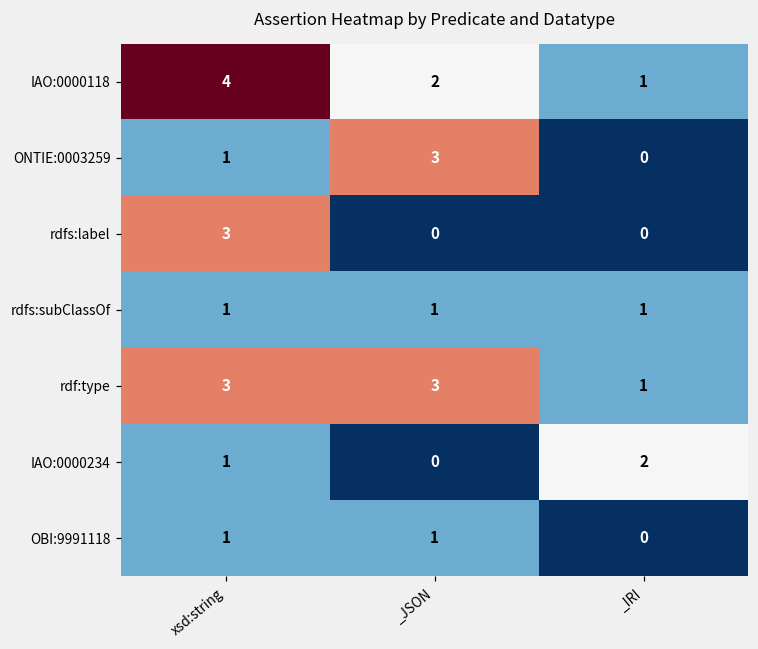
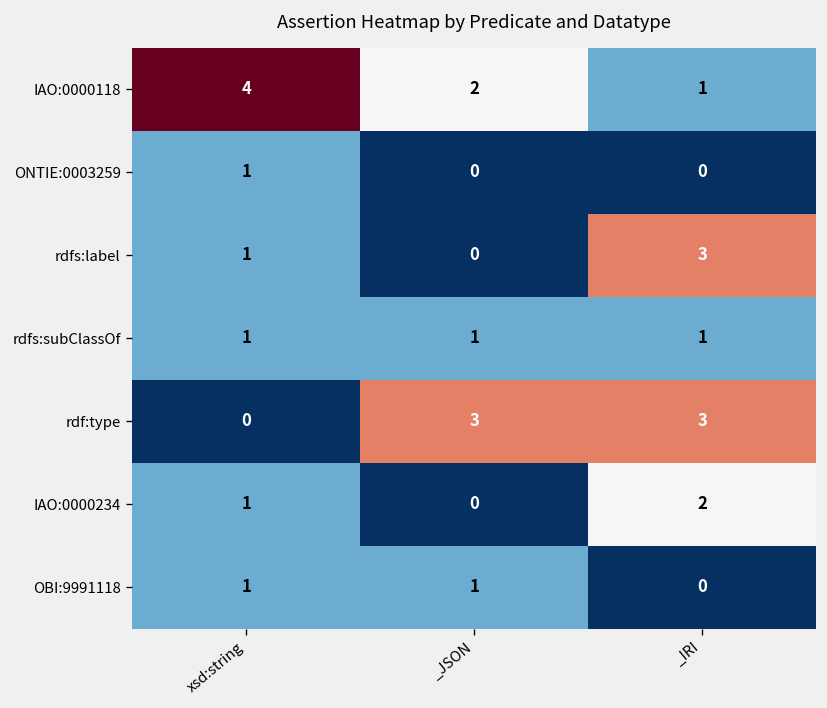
  {
    "IAO:0000118": {
      "xsd:string": 4,
      "_JSON": 2,
      "_IRI": 1
    },
    "ONTIE:0003259": {
      "xsd:string": 1,
-     "_JSON": 3,
+     "_JSON": 0,
      "_IRI": 0
    },
    "rdfs:label": {
-     "xsd:string": 3,
+     "xsd:string": 1,
      "_JSON": 0,
-     "_IRI": 0
+     "_IRI": 3
    },
    "rdfs:subClassOf": {
      "xsd:string": 1,
      "_JSON": 1,
      "_IRI": 1
    },
    "rdf:type": {
-     "xsd:string": 3,
+     "xsd:string": 0,
      "_JSON": 3,
-     "_IRI": 1
+     "_IRI": 3
    },
    "IAO:0000234": {
      "xsd:string": 1,
      "_JSON": 0,
      "_IRI": 2
    },
    "OBI:9991118": {
      "xsd:string": 1,
      "_JSON": 1,
      "_IRI": 0
    }
  }
